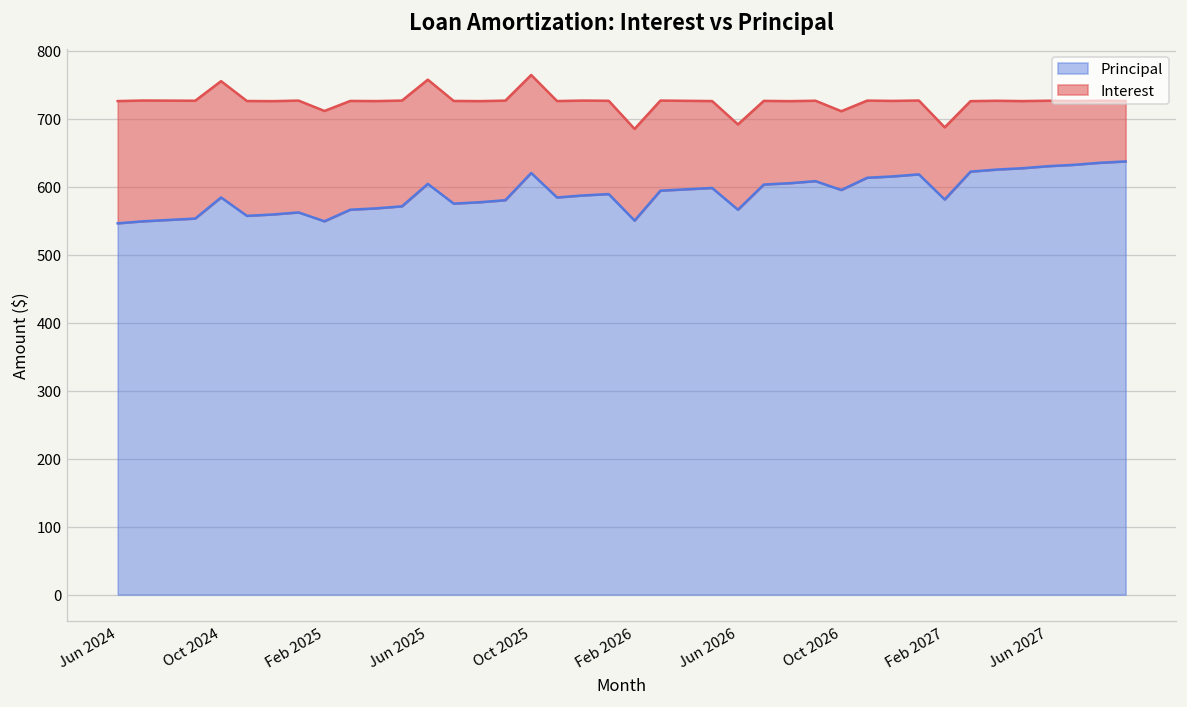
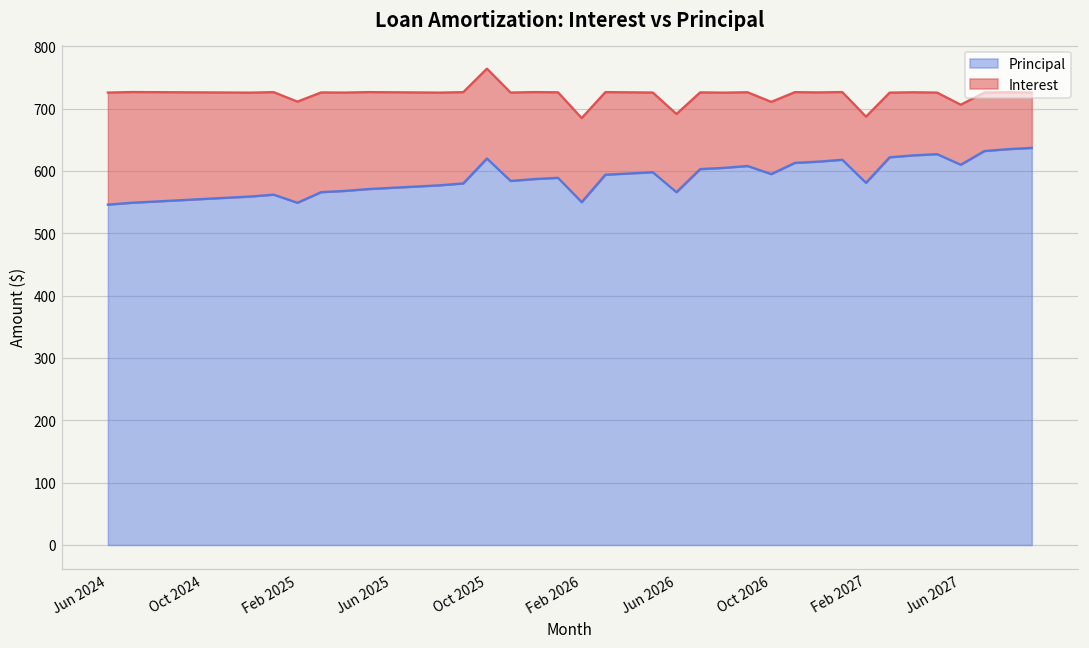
  {
    "Principal": {
      "Jun 2024": 550,
-     "Oct 2024": 580,
+     "Oct 2024": 560,
      "Feb 2025": 550,
-     "Jun 2025": 600,
+     "Jun 2025": 570,
      "Oct 2025": 620,
      "Feb 2026": 550,
      "Jun 2026": 570,
      "Oct 2026": 600,
      "Feb 2027": 580,
-     "Jun 2027": 630
+     "Jun 2027": 610
    },
    "Interest": {
      "Jun 2024": 180,
      "Oct 2024": 170,
      "Feb 2025": 160,
      "Jun 2025": 150,
      "Oct 2025": 140,
      "Feb 2026": 130,
      "Jun 2026": 130,
      "Oct 2026": 120,
      "Feb 2027": 110,
      "Jun 2027": 100
    }
  }
